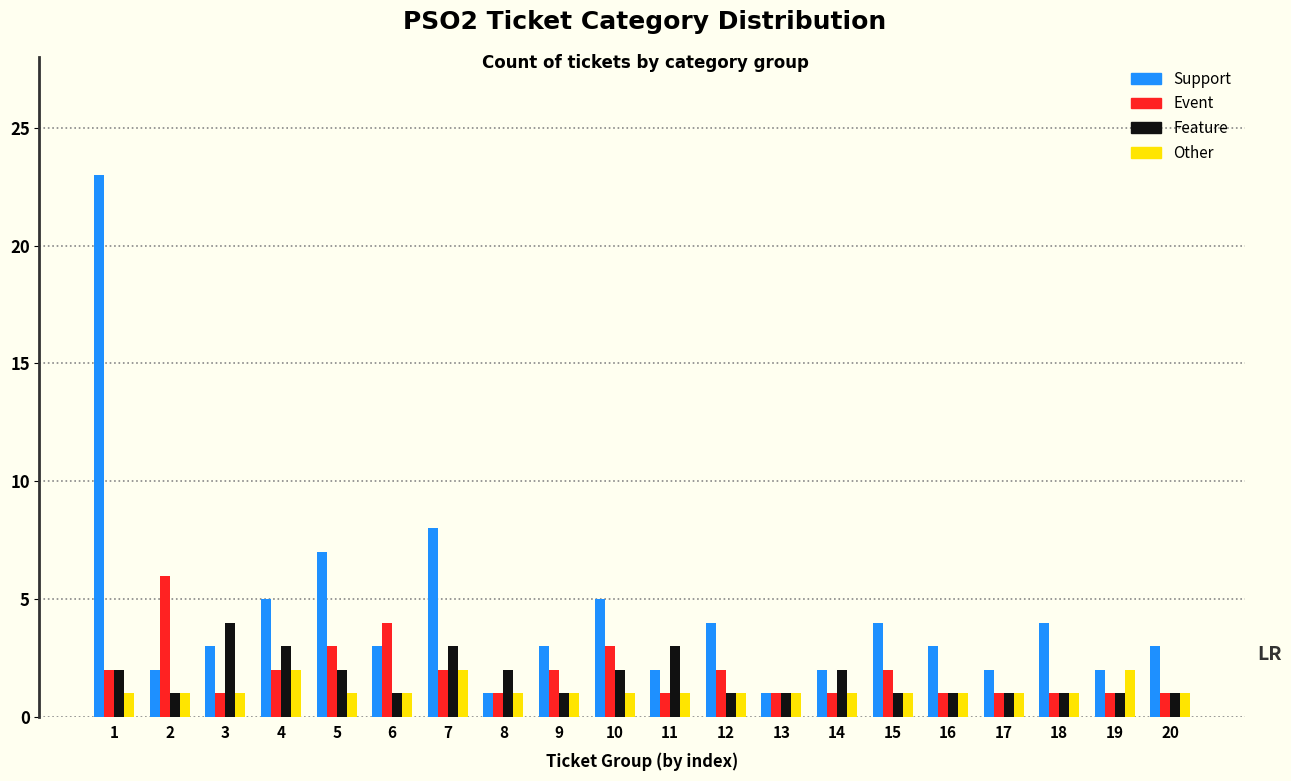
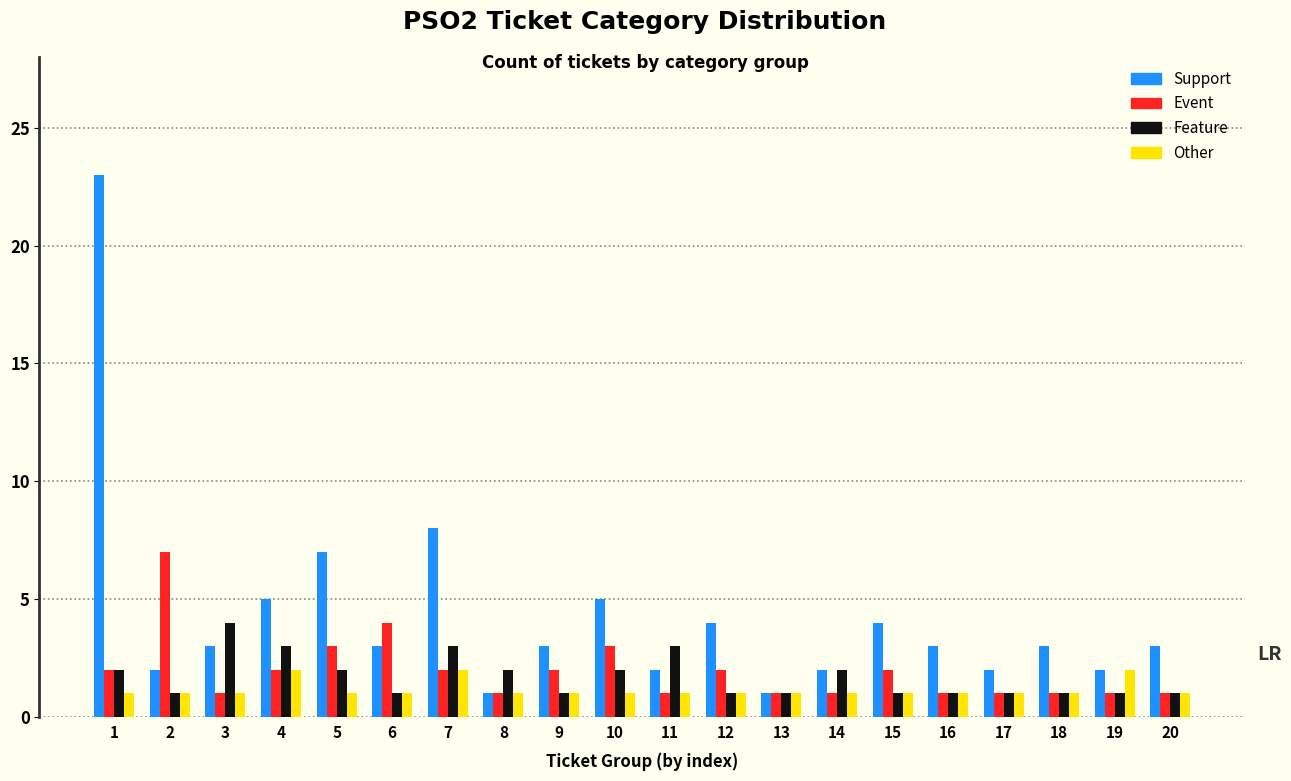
  {
    "Support": {
      "1": 23,
      "2": 2,
      "3": 3,
      "4": 5,
      "5": 7,
      "6": 3,
      "7": 8,
      "8": 1,
      "9": 3,
      "10": 5,
      "11": 2,
      "12": 4,
      "13": 1,
      "14": 2,
      "15": 4,
      "16": 3,
      "17": 2,
-     "18": 4,
+     "18": 3,
      "19": 2,
      "20": 3
    },
    "Event": {
      "1": 2,
-     "2": 6,
+     "2": 7,
      "3": 1,
      "4": 2,
      "5": 3,
      "6": 4,
      "7": 2,
      "8": 1,
      "9": 2,
      "10": 3,
      "11": 1,
      "12": 2,
      "13": 1,
      "14": 1,
      "15": 2,
      "16": 1,
      "17": 1,
      "18": 1,
      "19": 1,
      "20": 1
    },
    "Feature": {
      "1": 2,
      "2": 1,
      "3": 4,
      "4": 3,
      "5": 2,
      "6": 1,
      "7": 3,
      "8": 2,
      "9": 1,
      "10": 2,
      "11": 3,
      "12": 1,
      "13": 1,
      "14": 2,
      "15": 1,
      "16": 1,
      "17": 1,
      "18": 1,
      "19": 1,
      "20": 1
    },
    "Other": {
      "1": 1,
      "2": 1,
      "3": 1,
      "4": 2,
      "5": 1,
      "6": 1,
      "7": 2,
      "8": 1,
      "9": 1,
      "10": 1,
      "11": 1,
      "12": 1,
      "13": 1,
      "14": 1,
      "15": 1,
      "16": 1,
      "17": 1,
      "18": 1,
      "19": 2,
      "20": 1
    }
  }
